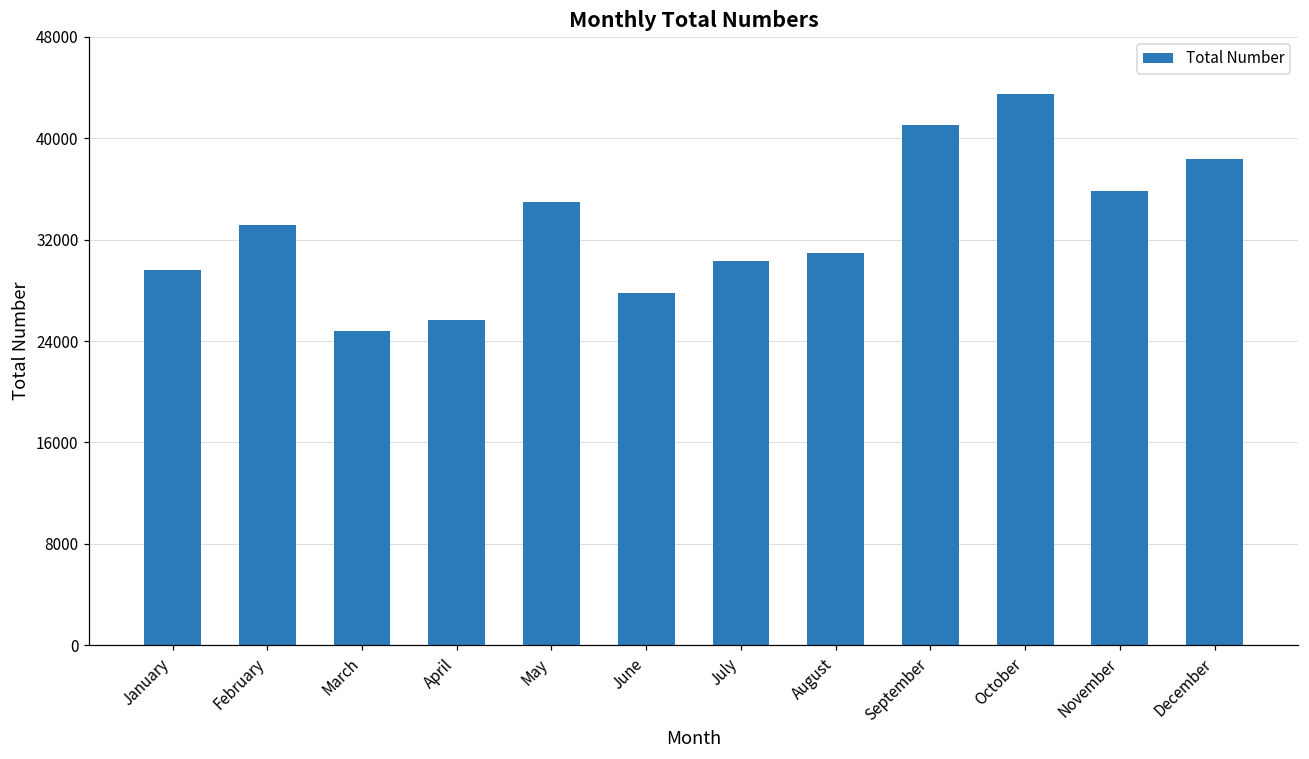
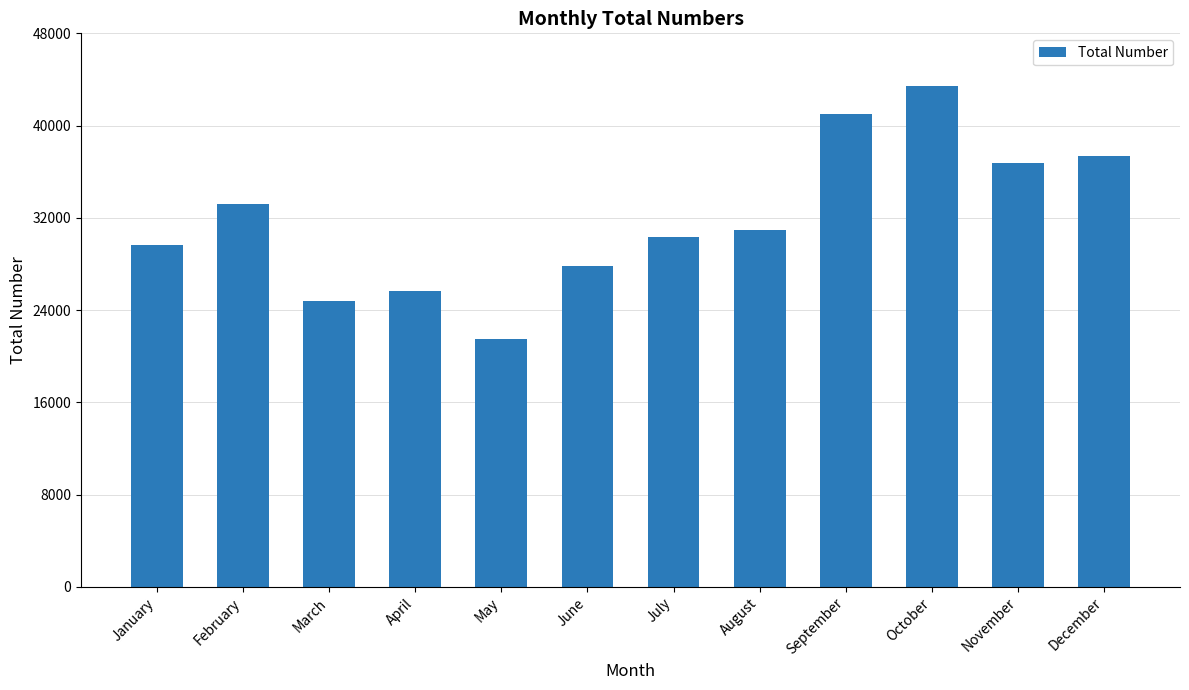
  {
    "January": 29600,
    "February": 33200,
    "March": 24800,
    "April": 25600,
-   "May": 34900,
+   "May": 21500,
    "June": 27800,
    "July": 30300,
    "August": 30900,
    "September": 41000,
    "October": 43500,
-   "November": 35900,
-   "December": 38400
+   "November": 36700,
+   "December": 37300
  }
